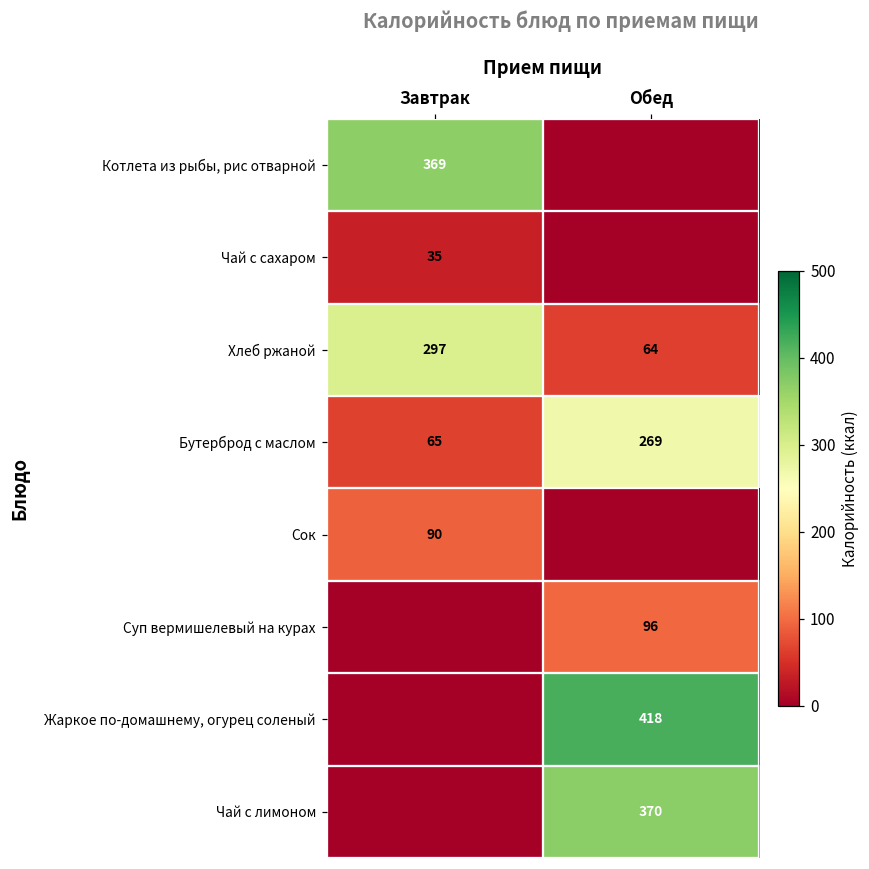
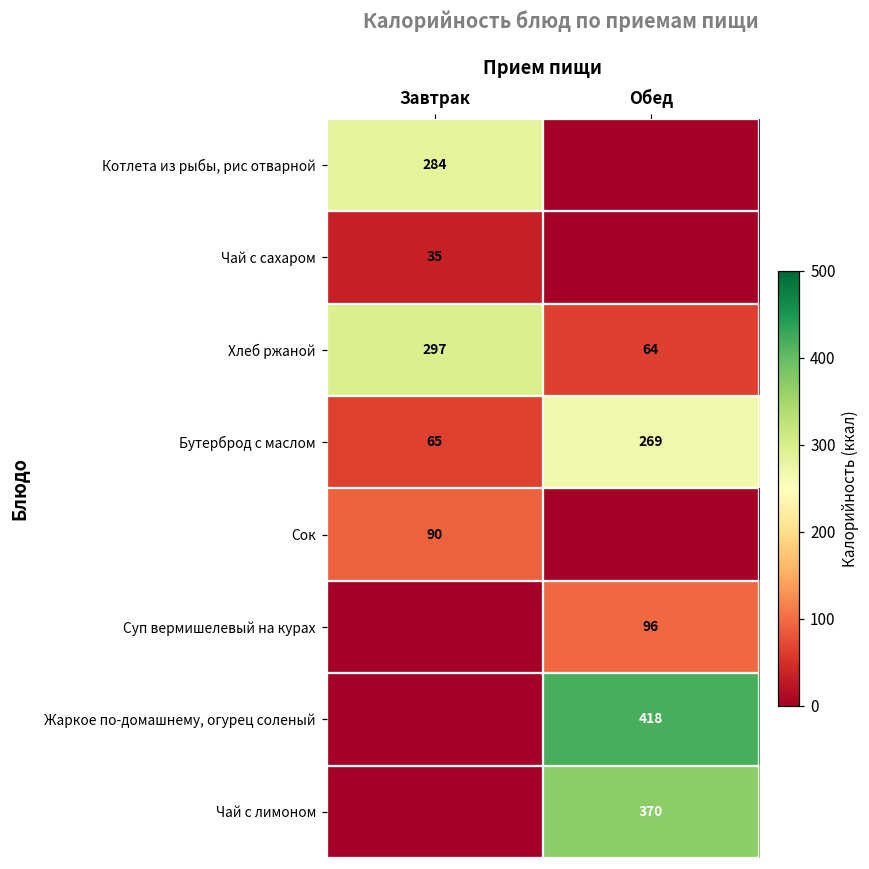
  {
    "Котлета из рыбы, рис отварной": {
-     "Завтрак": 369
+     "Завтрак": 284
    },
    "Чай с сахаром": {
      "Завтрак": 35
    },
    "Хлеб ржаной": {
      "Завтрак": 297,
      "Обед": 64
    },
    "Бутерброд с маслом": {
      "Завтрак": 65,
      "Обед": 269
    },
    "Сок": {
      "Завтрак": 90
    },
    "Суп вермишелевый на курах": {
      "Обед": 96
    },
    "Жаркое по-домашнему, огурец соленый": {
      "Обед": 418
    },
    "Чай с лимоном": {
      "Обед": 370
    }
  }
